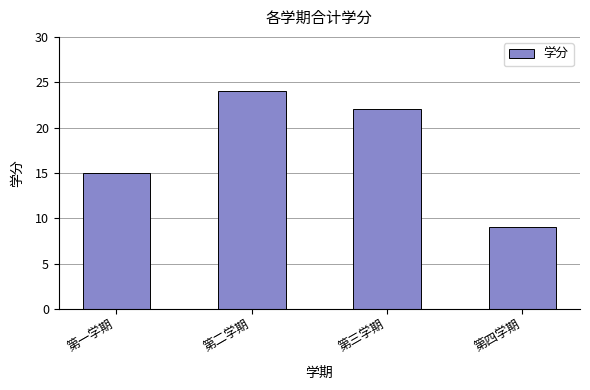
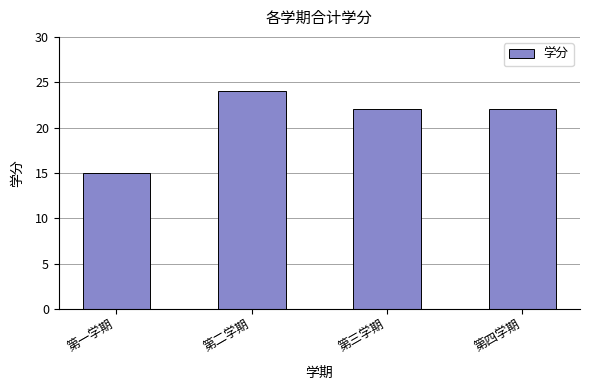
  {
    "第一学期": 15,
    "第二学期": 24,
    "第三学期": 22,
-   "第四学期": 9
+   "第四学期": 22
  }
